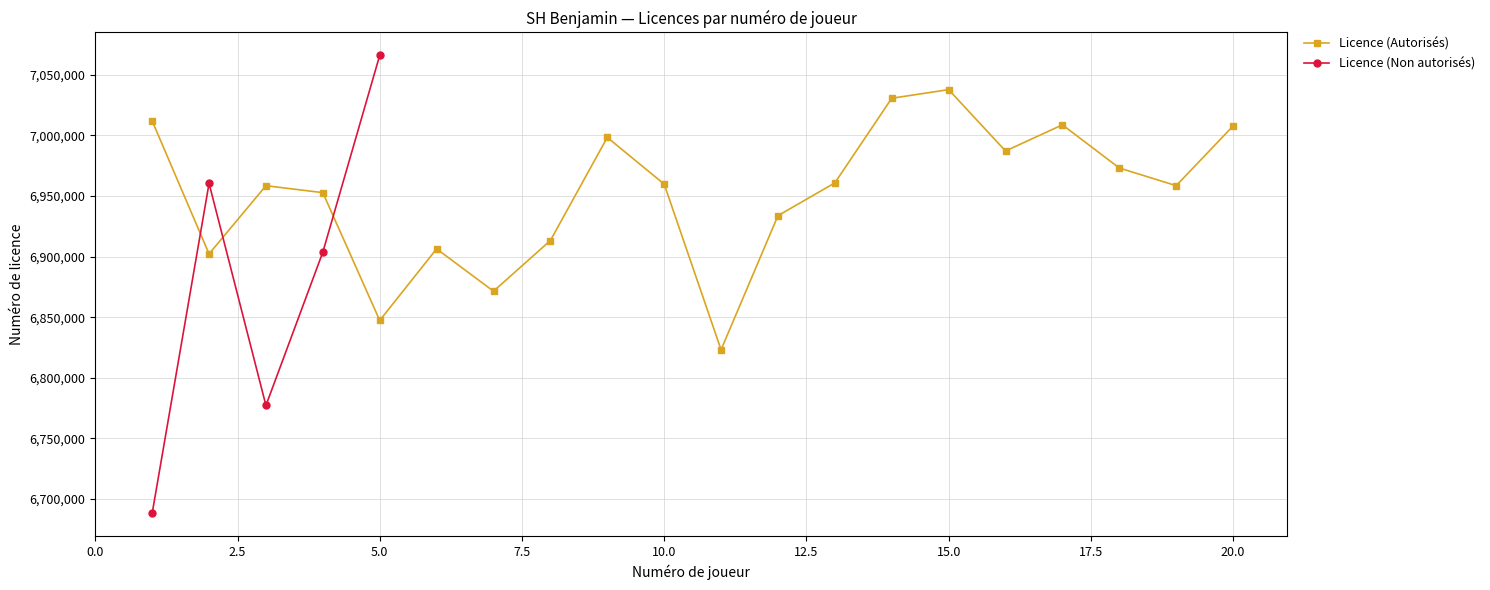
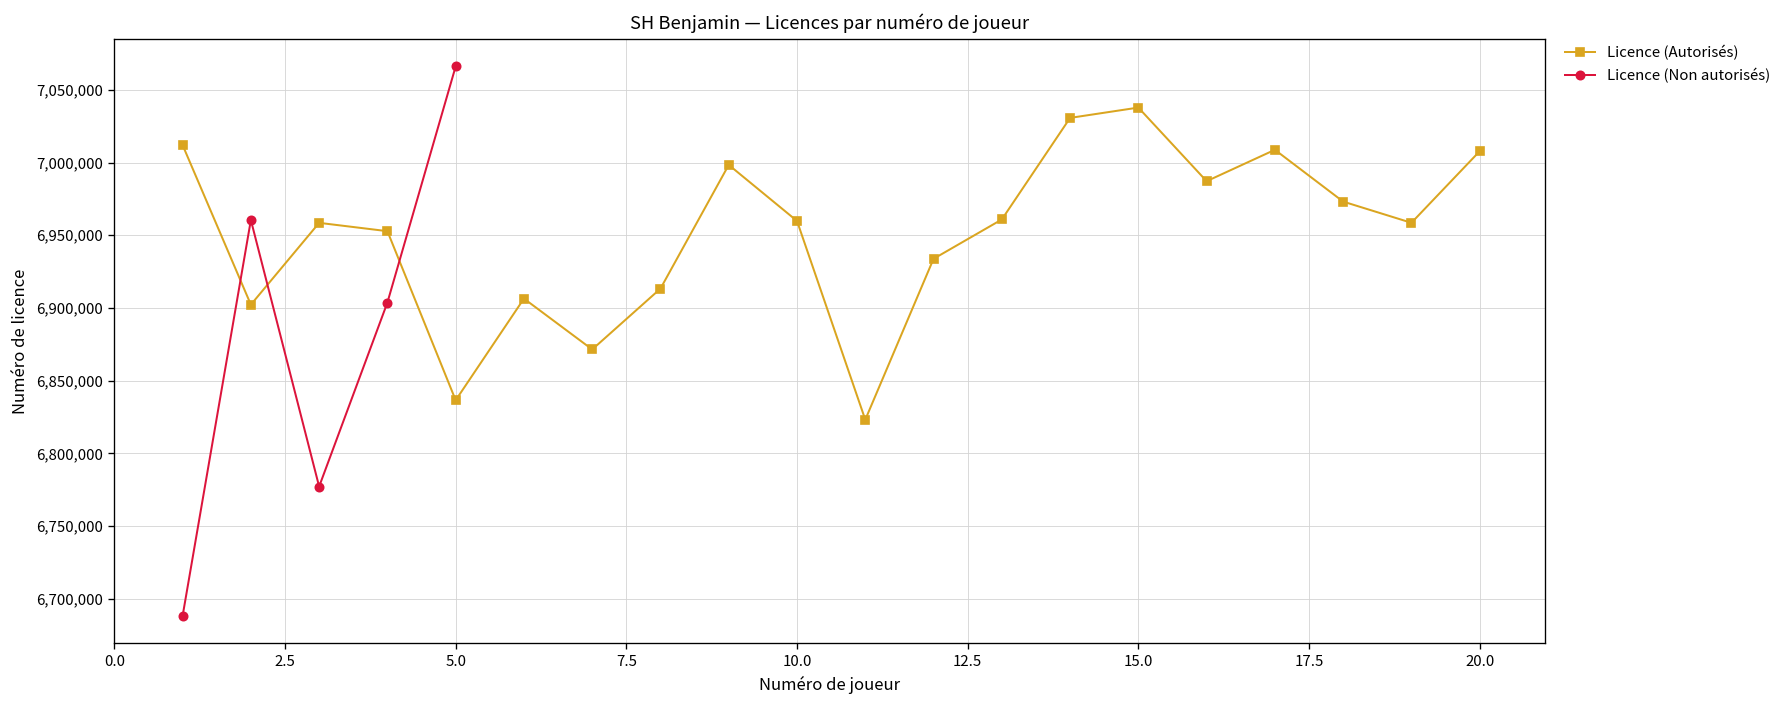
  {
    "Licence (Autorisés)": {
-     "5.0": "6,847,000",
+     "5.0": "6,837,000",
      "10.0": "6,960,000",
      "15.0": "7,038,000",
      "20.0": "7,008,000"
    },
    "Licence (Non autorisés)": {
      "5.0": "7,066,000"
    }
  }
